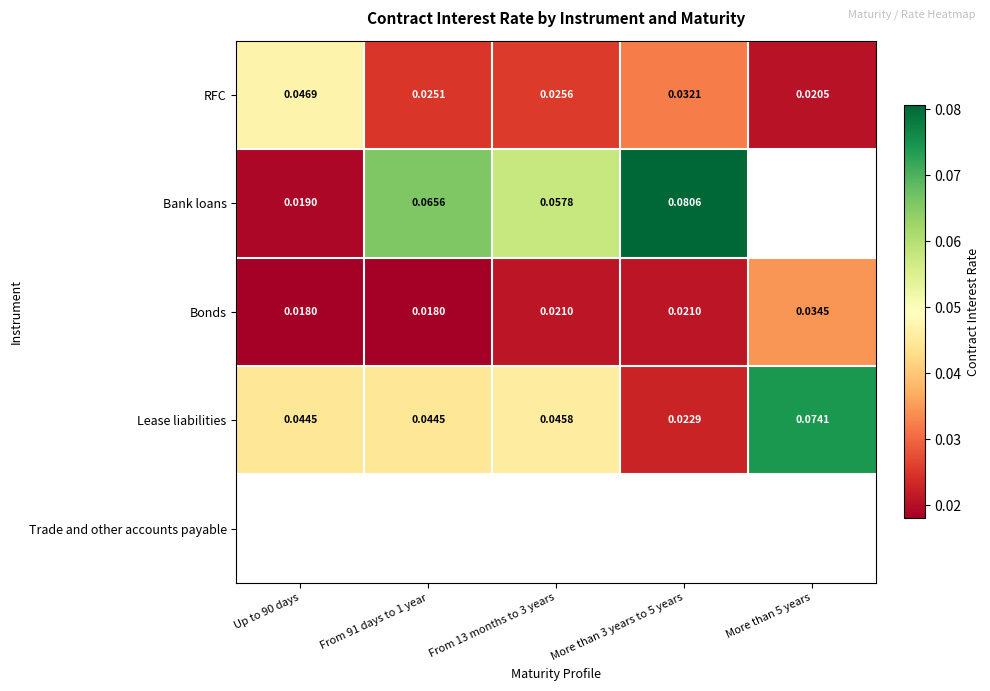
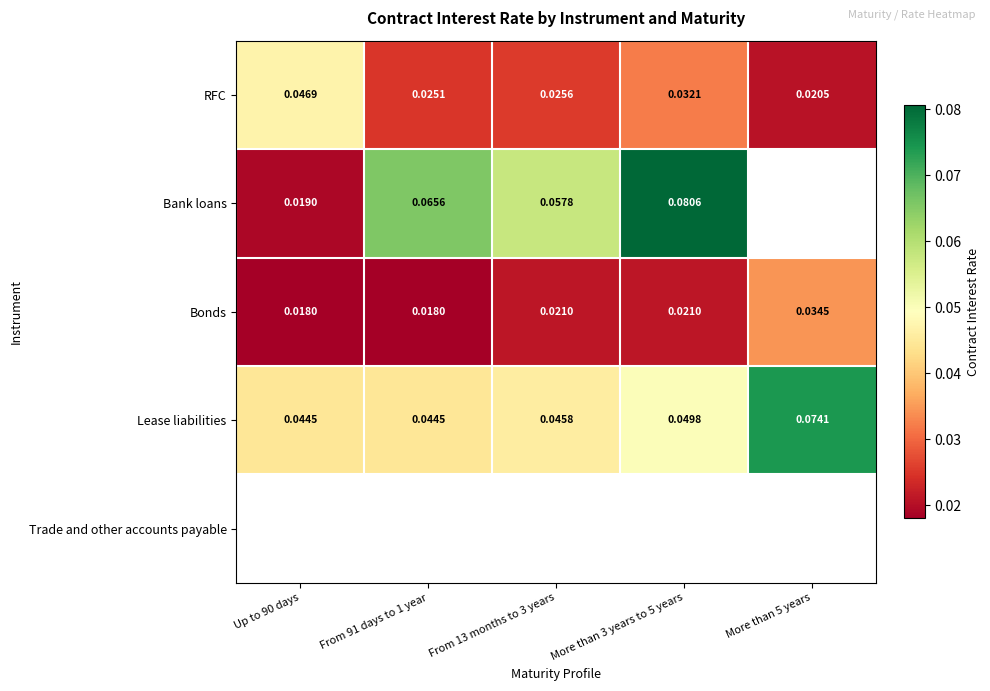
  {
    "RFC": {
      "Up to 90 days": 0.0469,
      "From 91 days to 1 year": 0.0251,
      "From 13 months to 3 years": 0.0256,
      "More than 3 years to 5 years": 0.0321,
      "More than 5 years": 0.0205
    },
    "Bank loans": {
      "Up to 90 days": 0.0190,
      "From 91 days to 1 year": 0.0656,
      "From 13 months to 3 years": 0.0578,
      "More than 3 years to 5 years": 0.0806
    },
    "Bonds": {
      "Up to 90 days": 0.0180,
      "From 91 days to 1 year": 0.0180,
      "From 13 months to 3 years": 0.0210,
      "More than 3 years to 5 years": 0.0210,
      "More than 5 years": 0.0345
    },
    "Lease liabilities": {
      "Up to 90 days": 0.0445,
      "From 91 days to 1 year": 0.0445,
      "From 13 months to 3 years": 0.0458,
-     "More than 3 years to 5 years": 0.0229,
+     "More than 3 years to 5 years": 0.0498,
      "More than 5 years": 0.0741
    }
  }
